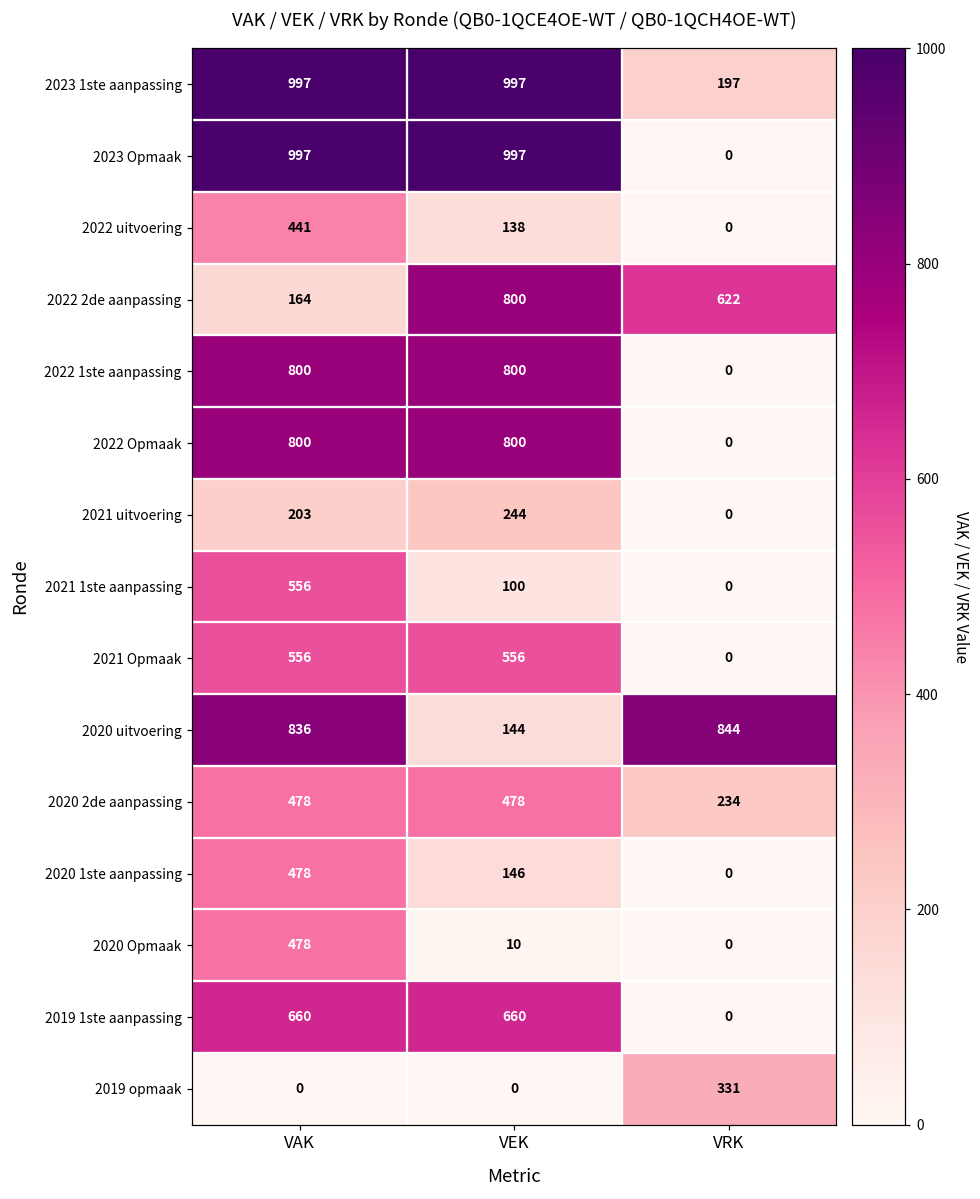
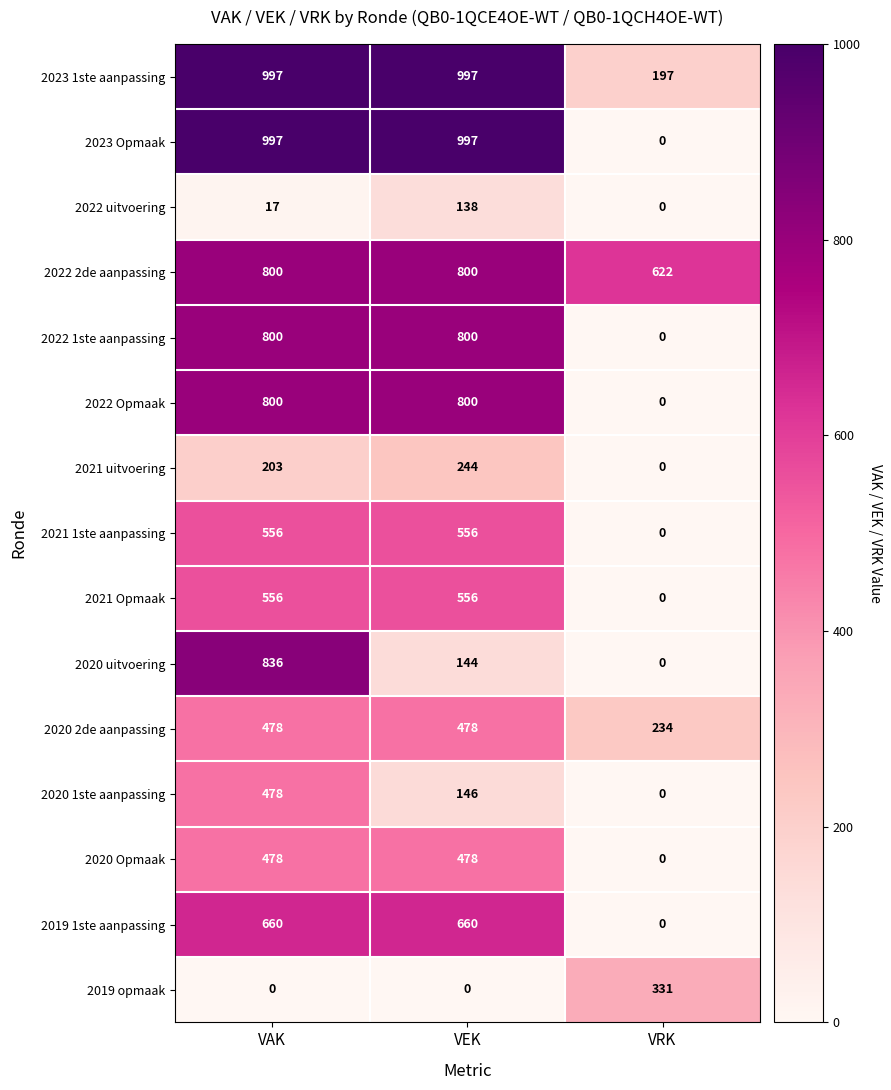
  {
    "2023 1ste aanpassing": {
      "VAK": 997,
      "VEK": 997,
      "VRK": 197
    },
    "2023 Opmaak": {
      "VAK": 997,
      "VEK": 997,
      "VRK": 0
    },
    "2022 uitvoering": {
-     "VAK": 441,
+     "VAK": 17,
      "VEK": 138,
      "VRK": 0
    },
    "2022 2de aanpassing": {
-     "VAK": 164,
+     "VAK": 800,
      "VEK": 800,
      "VRK": 622
    },
    "2022 1ste aanpassing": {
      "VAK": 800,
      "VEK": 800,
      "VRK": 0
    },
    "2022 Opmaak": {
      "VAK": 800,
      "VEK": 800,
      "VRK": 0
    },
    "2021 uitvoering": {
      "VAK": 203,
      "VEK": 244,
      "VRK": 0
    },
    "2021 1ste aanpassing": {
      "VAK": 556,
-     "VEK": 100,
+     "VEK": 556,
      "VRK": 0
    },
    "2021 Opmaak": {
      "VAK": 556,
      "VEK": 556,
      "VRK": 0
    },
    "2020 uitvoering": {
      "VAK": 836,
      "VEK": 144,
-     "VRK": 844
+     "VRK": 0
    },
    "2020 2de aanpassing": {
      "VAK": 478,
      "VEK": 478,
      "VRK": 234
    },
    "2020 1ste aanpassing": {
      "VAK": 478,
      "VEK": 146,
      "VRK": 0
    },
    "2020 Opmaak": {
      "VAK": 478,
-     "VEK": 10,
+     "VEK": 478,
      "VRK": 0
    },
    "2019 1ste aanpassing": {
      "VAK": 660,
      "VEK": 660,
      "VRK": 0
    },
    "2019 opmaak": {
      "VAK": 0,
      "VEK": 0,
      "VRK": 331
    }
  }
